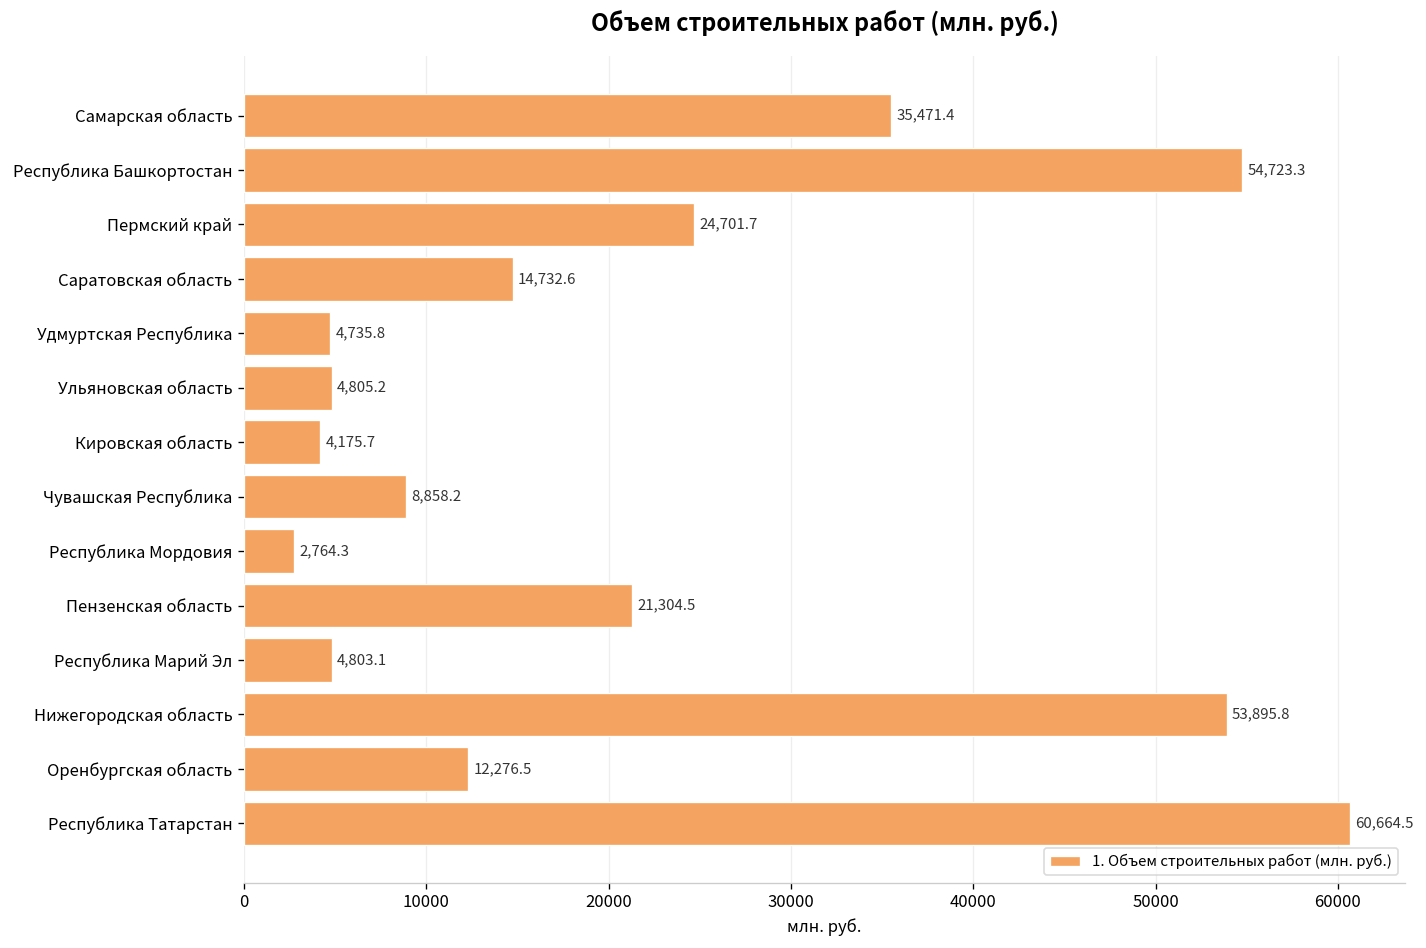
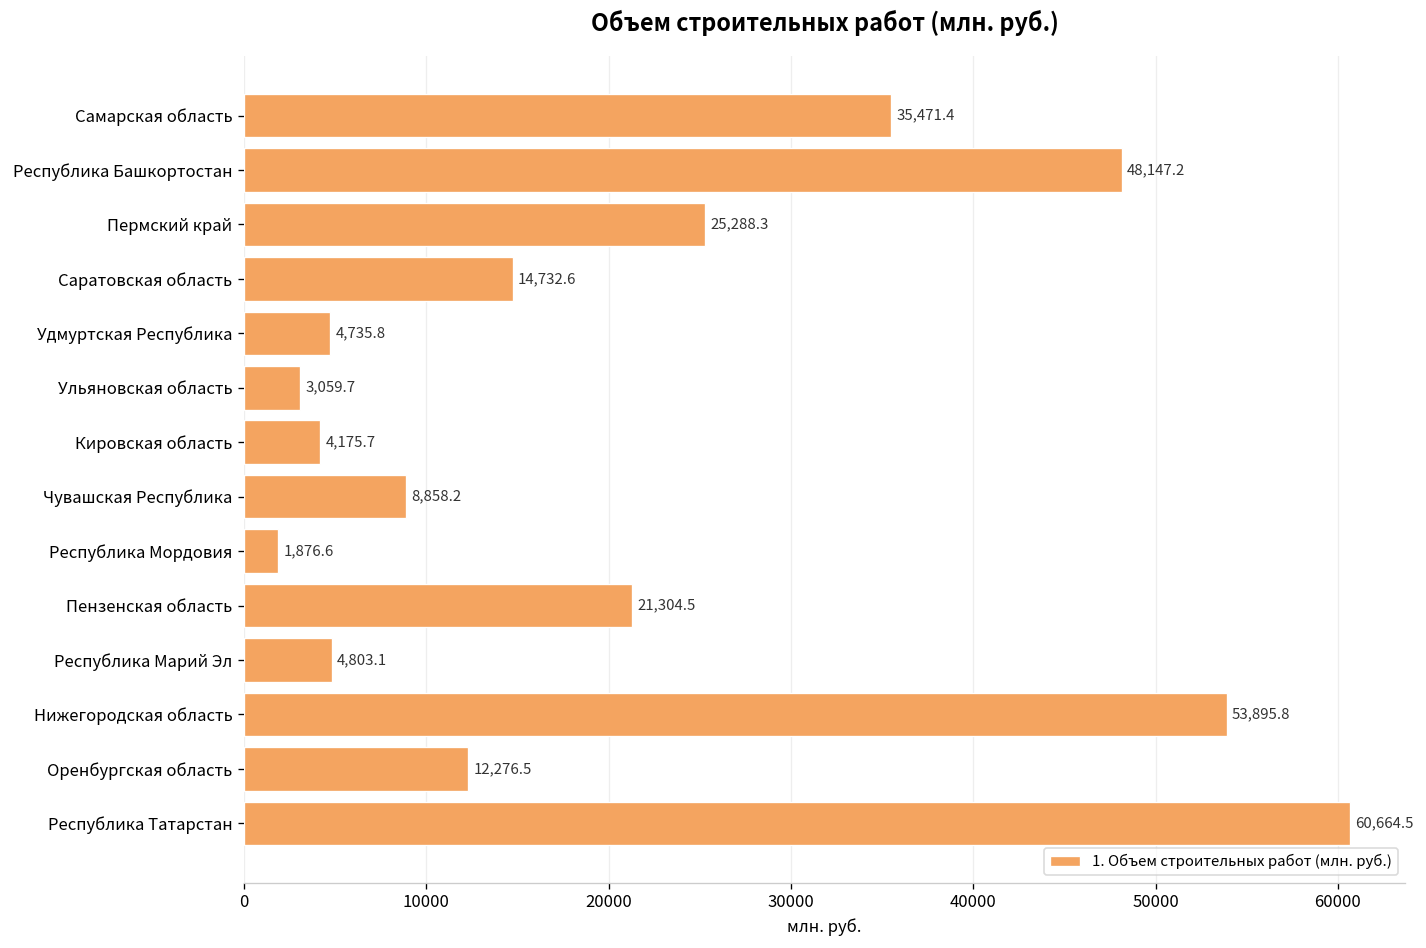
  {
    "Самарская область": "35,471.4",
-   "Республика Башкортостан": "54,723.3",
-   "Пермский край": "24,701.7",
+   "Республика Башкортостан": "48,147.2",
+   "Пермский край": "25,288.3",
    "Саратовская область": "14,732.6",
    "Удмуртская Республика": "4,735.8",
-   "Ульяновская область": "4,805.2",
+   "Ульяновская область": "3,059.7",
    "Кировская область": "4,175.7",
    "Чувашская Республика": "8,858.2",
-   "Республика Мордовия": "2,764.3",
+   "Республика Мордовия": "1,876.6",
    "Пензенская область": "21,304.5",
    "Республика Марий Эл": "4,803.1",
    "Нижегородская область": "53,895.8",
    "Оренбургская область": "12,276.5",
    "Республика Татарстан": "60,664.5"
  }
